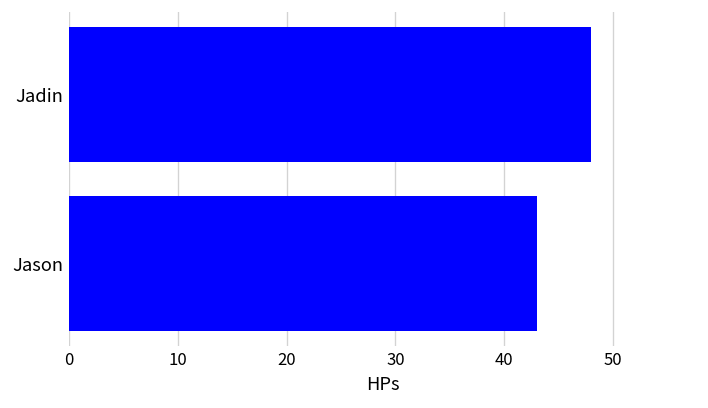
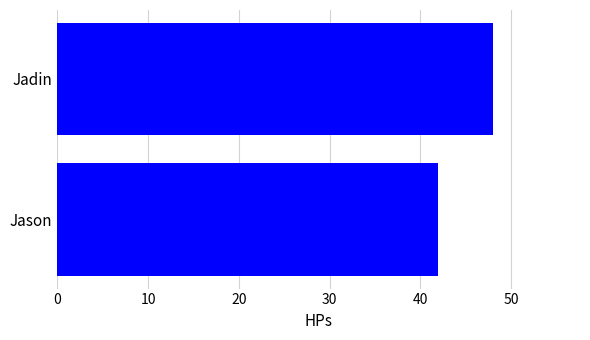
  {
    "Jadin": 48,
-   "Jason": 43
+   "Jason": 42
  }
